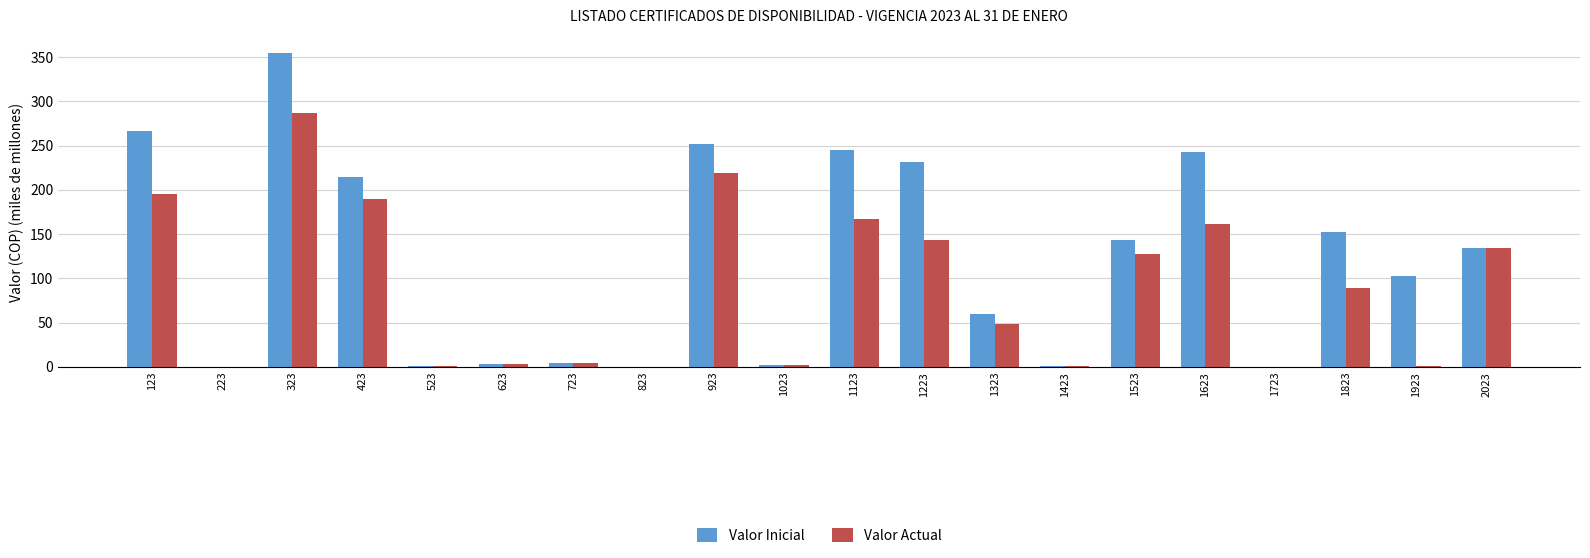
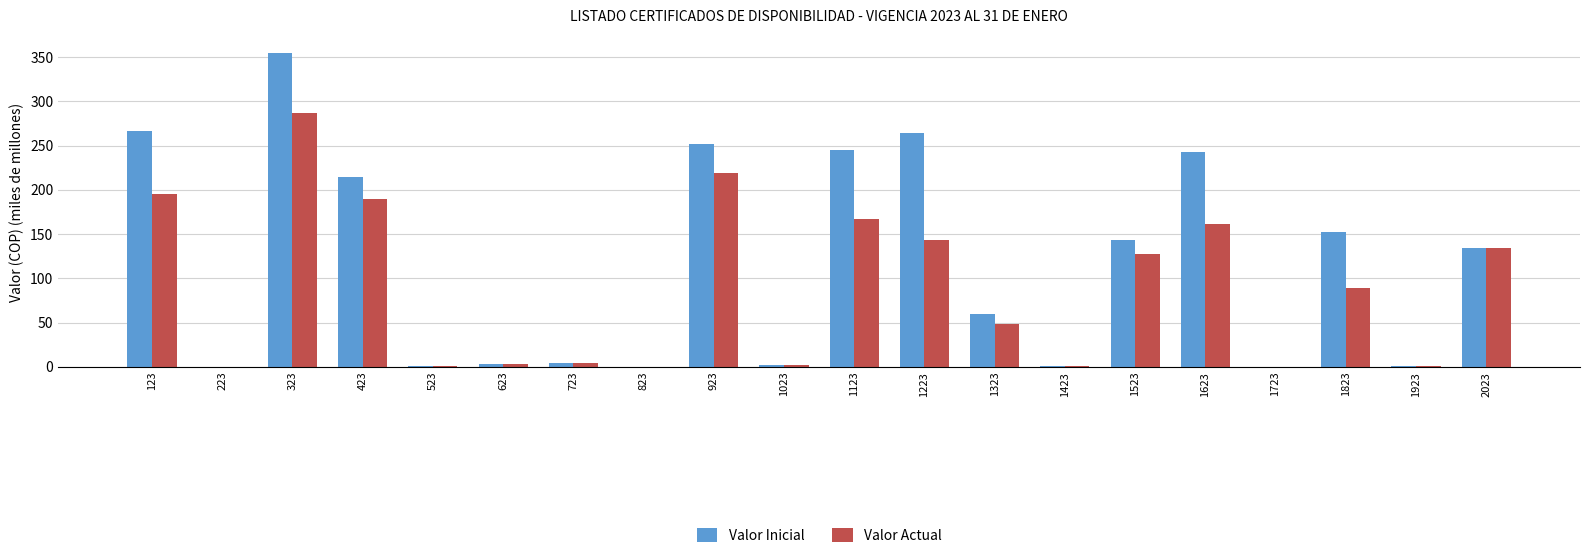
  {
    "Valor Inicial": {
      "123": 270,
      "323": 350,
      "423": 210,
      "623": 0,
      "723": 0,
      "923": 250,
      "1123": 240,
-     "1223": 230,
+     "1223": 260,
      "1323": 60,
      "1523": 140,
      "1623": 240,
      "1823": 150,
-     "1923": 100,
+     "1923": 0,
      "2023": 130
    },
    "Valor Actual": {
      "123": 200,
      "323": 290,
      "423": 190,
      "623": 0,
      "723": 0,
      "923": 220,
      "1123": 170,
      "1223": 140,
      "1323": 50,
      "1523": 130,
      "1623": 160,
      "1823": 90,
      "2023": 130
    }
  }
